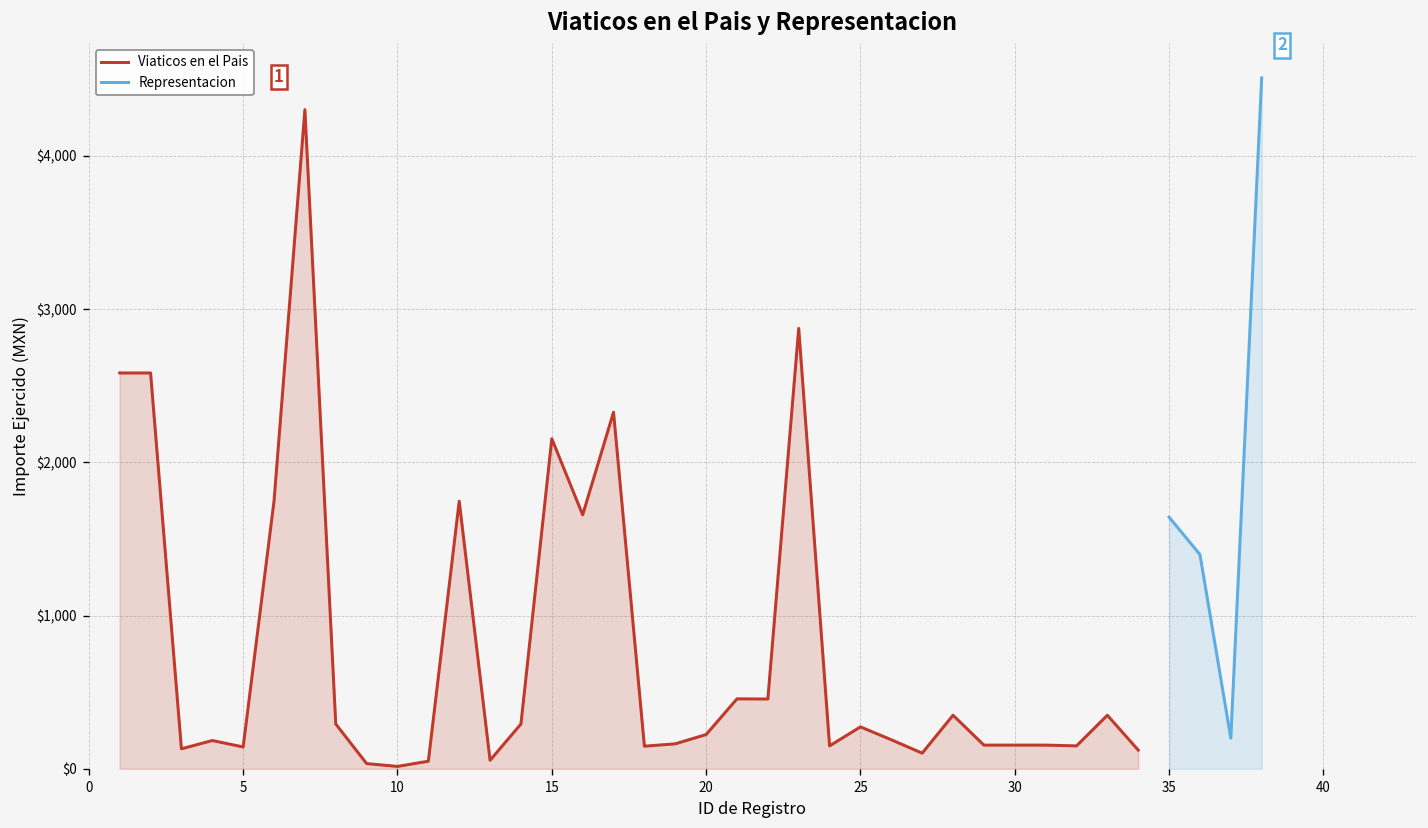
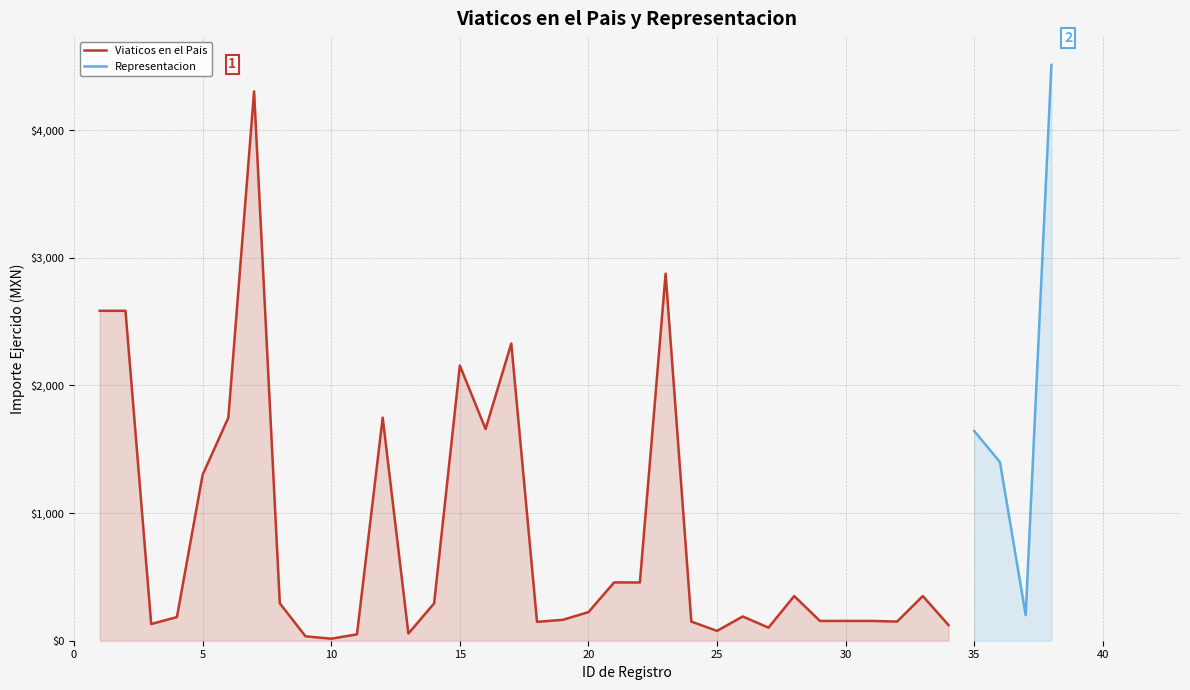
  {
    "Viaticos en el Pais": {
-     "5": "$140",
+     "5": "$1,300",
      "10": "$20",
      "15": "$2,160",
      "20": "$220",
-     "25": "$270",
+     "25": "$80",
      "30": "$150"
    },
    "Representacion": {
      "35": "$1,640"
    }
  }
